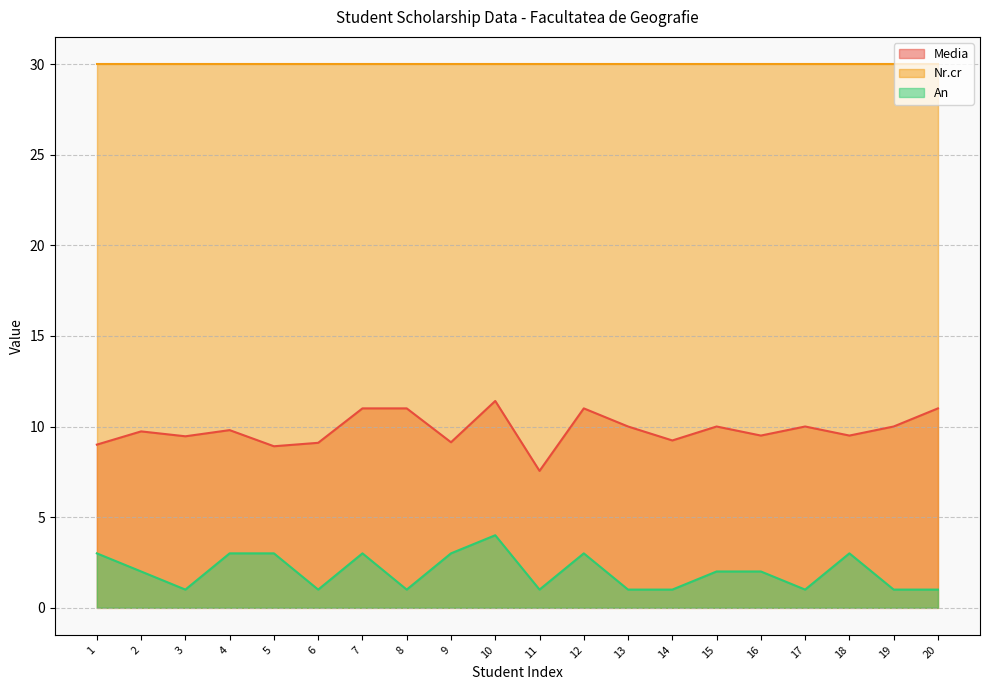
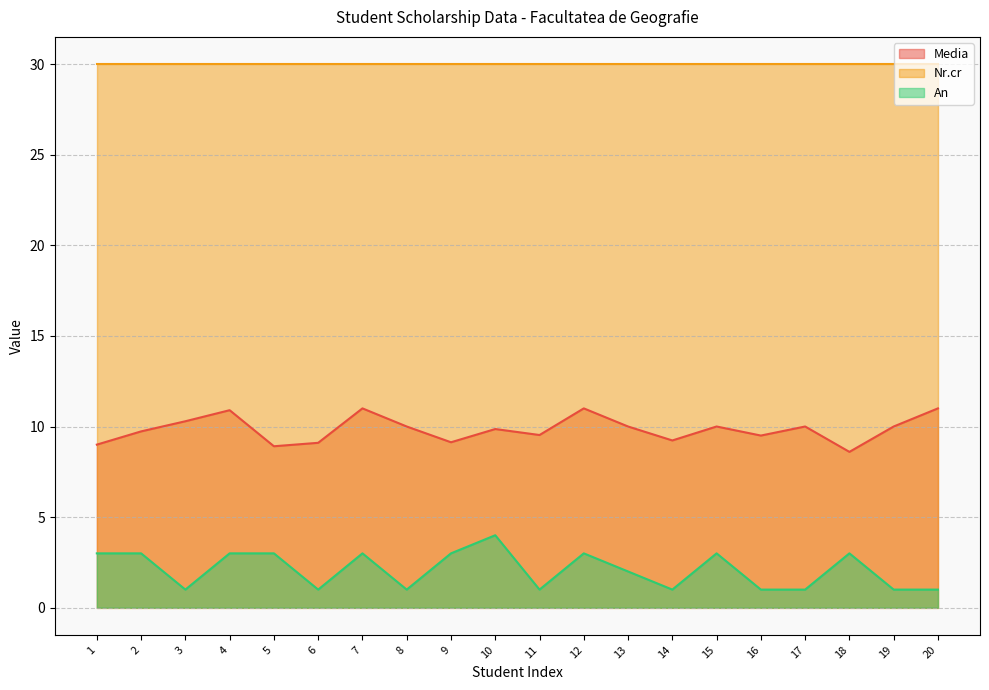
  {
    "Media": {
      "1": 9.0,
      "2": 9.7,
-     "3": 9.5,
-     "4": 9.8,
+     "3": 10.3,
+     "4": 10.9,
      "5": 8.9,
      "6": 9.1,
      "7": 11.0,
-     "8": 11,
+     "8": 10,
      "9": 9.1,
-     "10": 11.4,
-     "11": 7.6,
+     "10": 9.9,
+     "11": 9.5,
      "12": 11.0,
      "13": 10.0,
      "14": 9.2,
      "15": 10.0,
      "16": 9.5,
      "17": 10.0,
-     "18": 9.5,
+     "18": 8.6,
      "19": 10.0,
      "20": 11.0
    },
    "Nr.cr": {
      "1": 30.0,
      "2": 30.0,
      "3": 30.0,
      "4": 30.0,
      "5": 30.0,
      "6": 30.0,
      "7": 30.0,
      "8": 30.0,
      "9": 30.0,
      "10": 30.0,
      "11": 30.0,
      "12": 30.0,
      "13": 30.0,
      "14": 30.0,
      "15": 30.0,
      "16": 30.0,
      "17": 30.0,
      "18": 30.0
    },
    "An": {
      "1": 3,
-     "2": 2,
+     "2": 3,
      "3": 1,
      "4": 3,
      "5": 3,
      "6": 1,
      "7": 3,
      "8": 1,
      "9": 3,
      "10": 4,
      "11": 1,
      "12": 3,
-     "13": 1,
+     "13": 2,
      "14": 1,
-     "15": 2,
-     "16": 2,
+     "15": 3,
+     "16": 1,
      "17": 1,
      "18": 3,
      "19": 1,
      "20": 1
    }
  }
